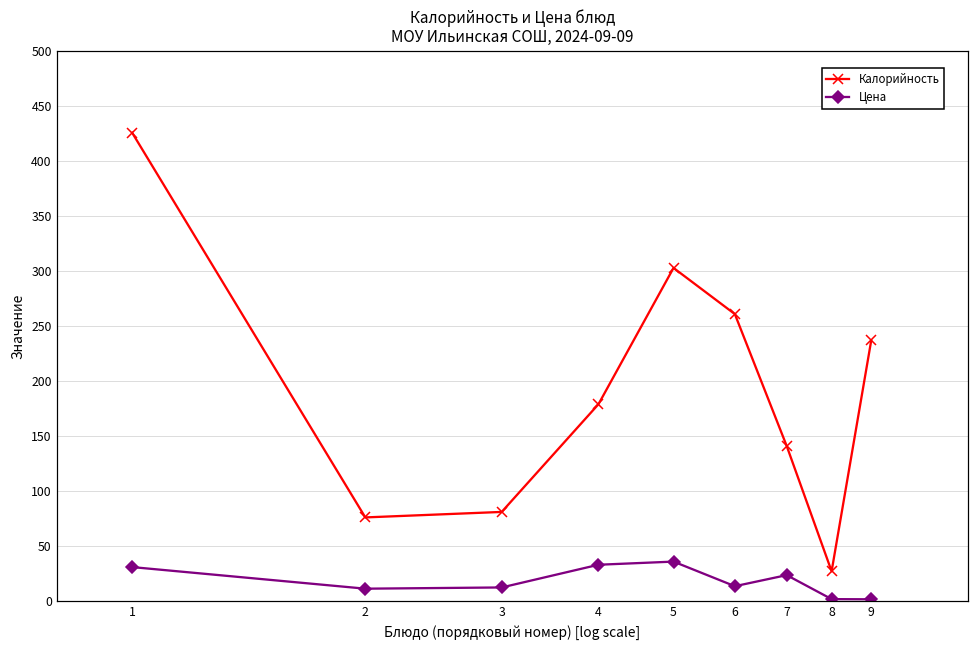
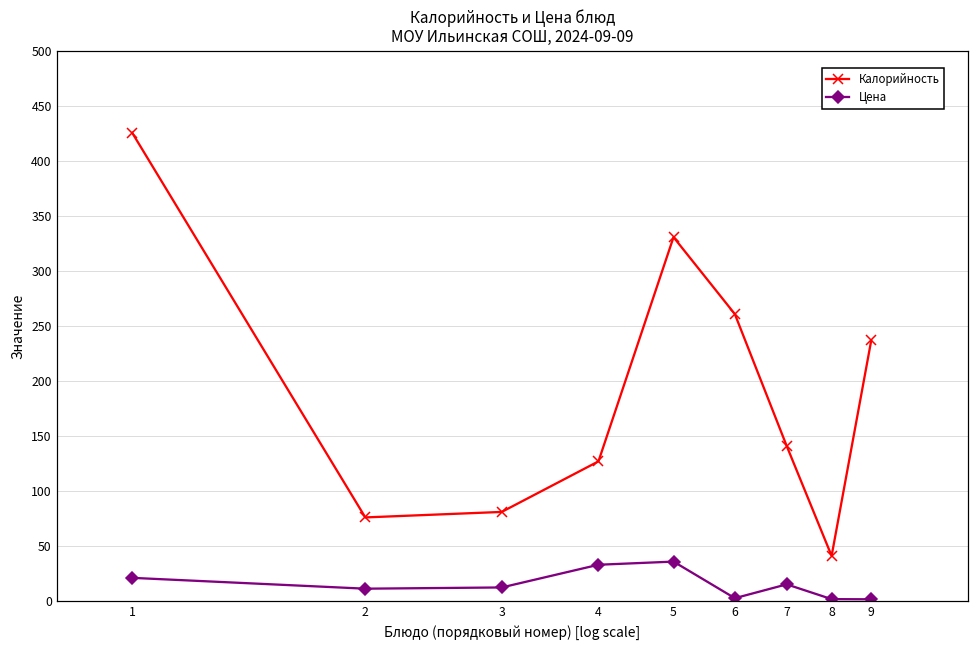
  {
    "Калорийность": {
      "1": 430,
      "2": 80,
      "3": 80,
-     "4": 180,
-     "5": 300,
+     "4": 130,
+     "5": 330,
      "6": 260,
      "7": 140,
-     "8": 30,
+     "8": 40,
      "9": 240
    },
    "Цена": {
-     "1": 30,
+     "1": 20,
      "2": 10,
      "3": 10,
      "4": 30,
      "5": 40,
-     "6": 10,
-     "7": 24,
+     "6": 0,
+     "7": 15,
      "8": 0,
      "9": 0
    }
  }
